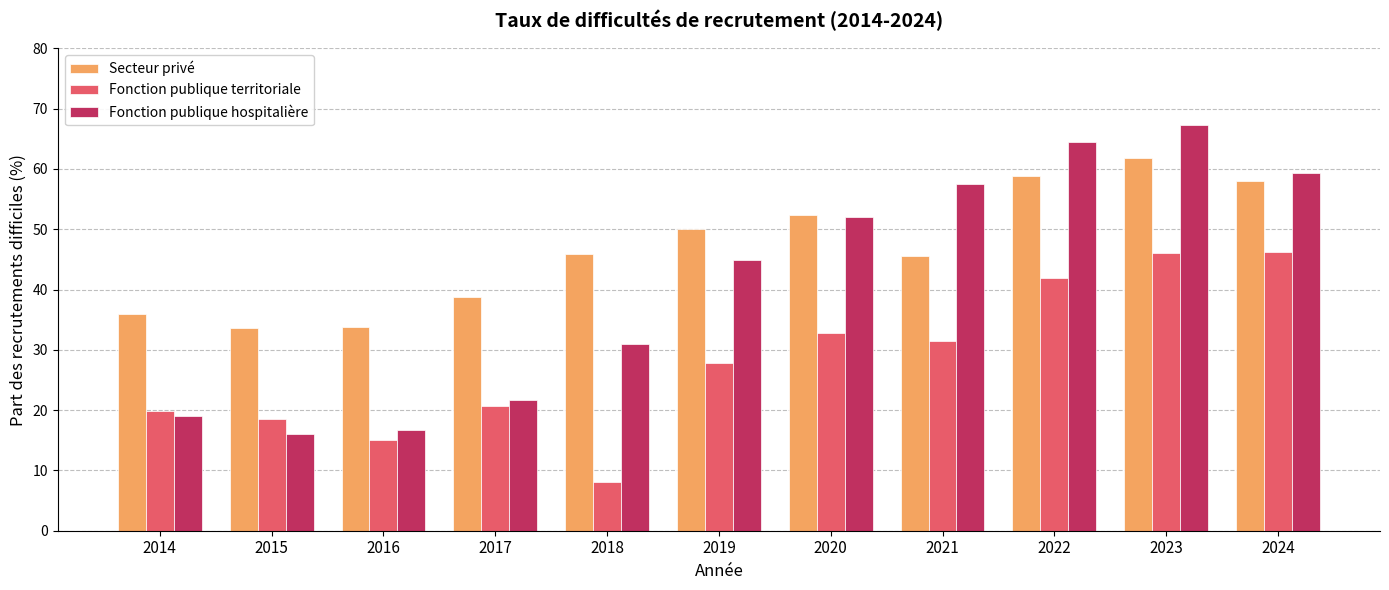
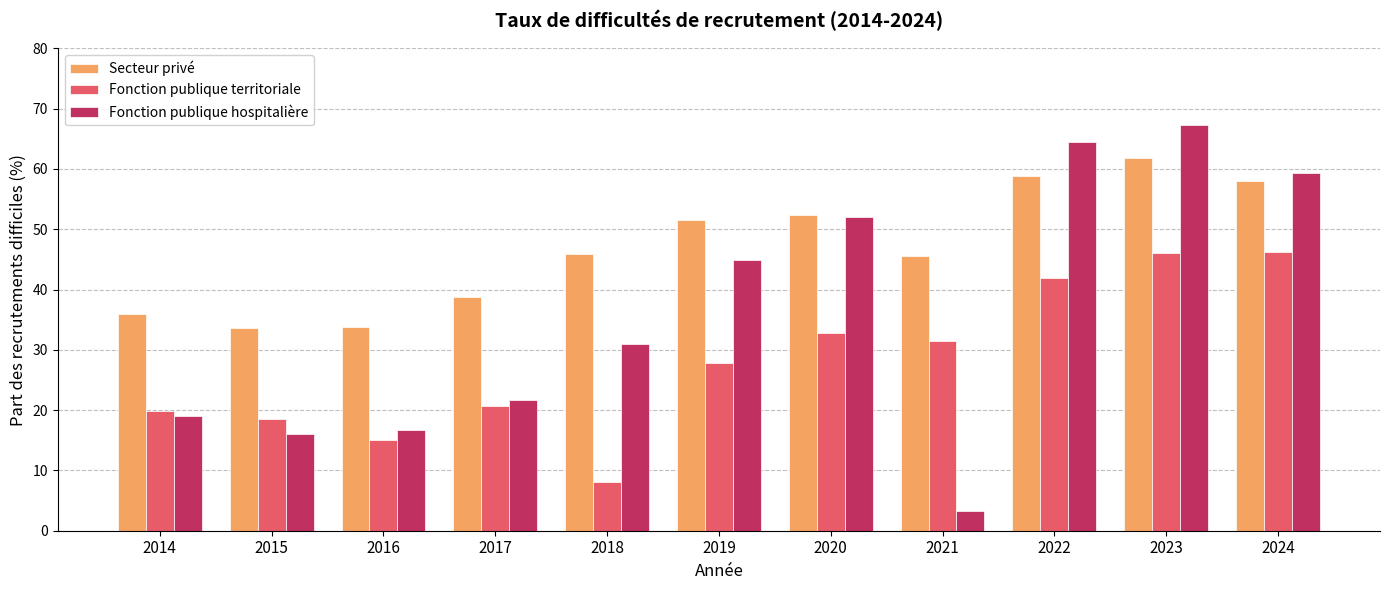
  {
    "Secteur privé": {
      "2014": 36,
      "2015": 34,
      "2016": 34,
      "2017": 39,
      "2018": 46,
-     "2019": 50,
+     "2019": 52,
      "2020": 52,
      "2021": 46,
      "2022": 59,
      "2023": 62,
      "2024": 58
    },
    "Fonction publique territoriale": {
      "2014": 20,
      "2015": 19,
      "2016": 15,
      "2017": 21,
      "2018": 8,
      "2019": 28,
      "2020": 33,
      "2021": 31,
      "2022": 42,
      "2023": 46,
      "2024": 46
    },
    "Fonction publique hospitalière": {
      "2014": 19,
      "2015": 16,
      "2016": 17,
      "2017": 22,
      "2018": 31,
      "2019": 45,
      "2020": 52,
-     "2021": 58,
+     "2021": 3,
      "2022": 65,
      "2023": 67,
      "2024": 59
    }
  }
